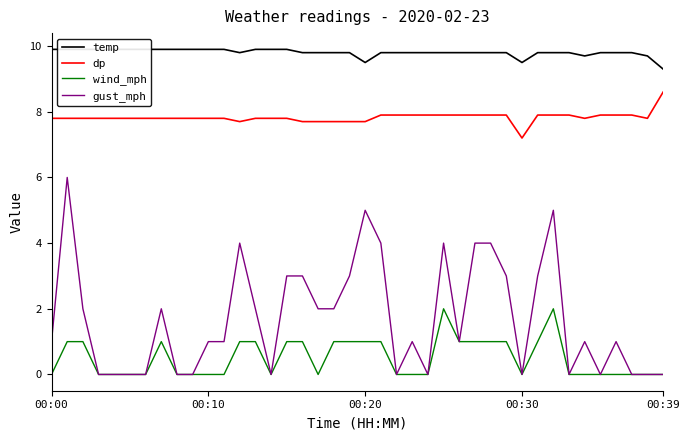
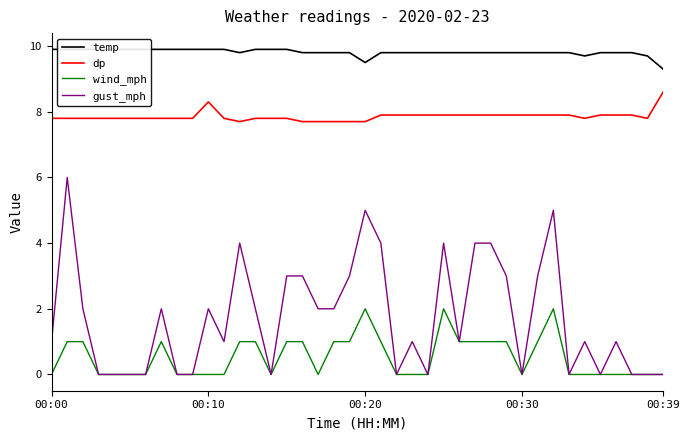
  {
    "temp": {
      "00:00": 9.9,
      "00:10": 9.9,
      "00:20": 9.5,
-     "00:30": 9.5,
+     "00:30": 9.8,
      "00:39": 9.3
    },
    "dp": {
      "00:00": 7.8,
-     "00:10": 7.8,
+     "00:10": 8.3,
      "00:20": 7.7,
-     "00:30": 7.2,
+     "00:30": 7.9,
      "00:39": 8.6
    },
    "wind_mph": {
      "00:00": 0,
      "00:10": 0,
-     "00:20": 1
+     "00:20": 2
    },
    "gust_mph": {
      "00:00": 1,
-     "00:10": 1,
+     "00:10": 2,
      "00:20": 5
    }
  }
